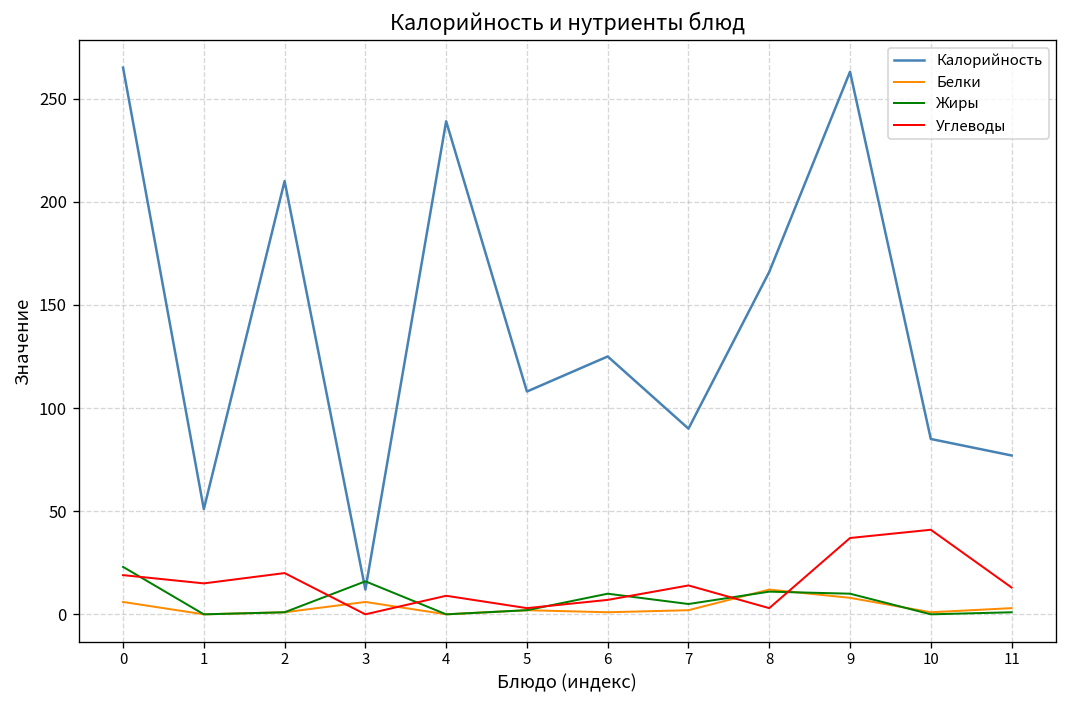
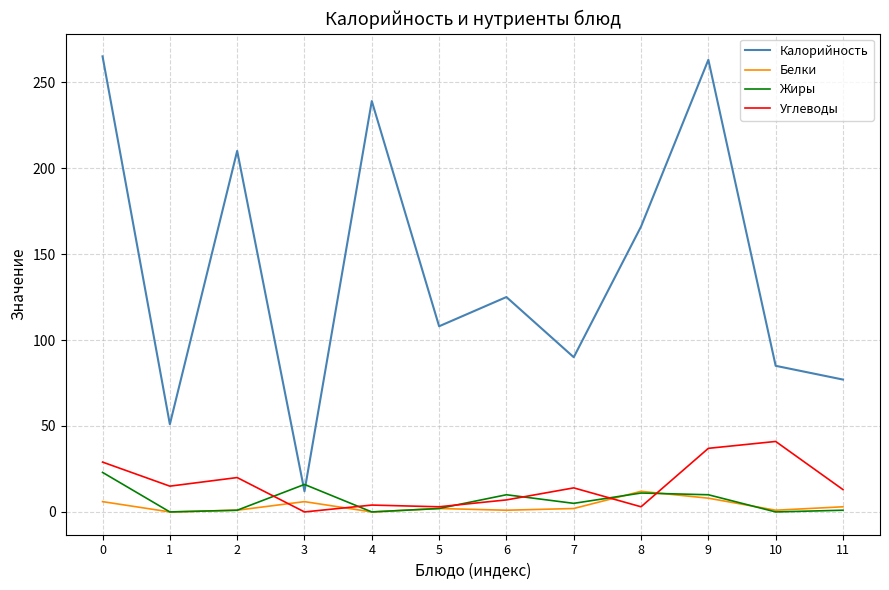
  {
    "Калорийность": {
      "0": 265,
      "1": 51,
      "2": 210,
      "3": 12,
      "4": 239,
      "5": 108,
      "6": 125,
      "7": 90,
      "8": 166,
      "9": 263,
      "10": 85,
      "11": 77
    },
    "Белки": {
      "0": 6,
      "3": 6,
      "6": 1,
      "7": 2,
      "9": 8,
      "11": 3
    },
    "Жиры": {
      "0": 23,
      "3": 16,
      "6": 10,
      "7": 5,
      "9": 10,
      "11": 1
    },
    "Углеводы": {
-     "0": 19,
+     "0": 29,
      "1": 15,
      "2": 20,
      "3": 0,
-     "4": 9,
+     "4": 4,
      "6": 7,
      "7": 14,
      "8": 3,
      "9": 37,
      "10": 41,
      "11": 13
    }
  }
